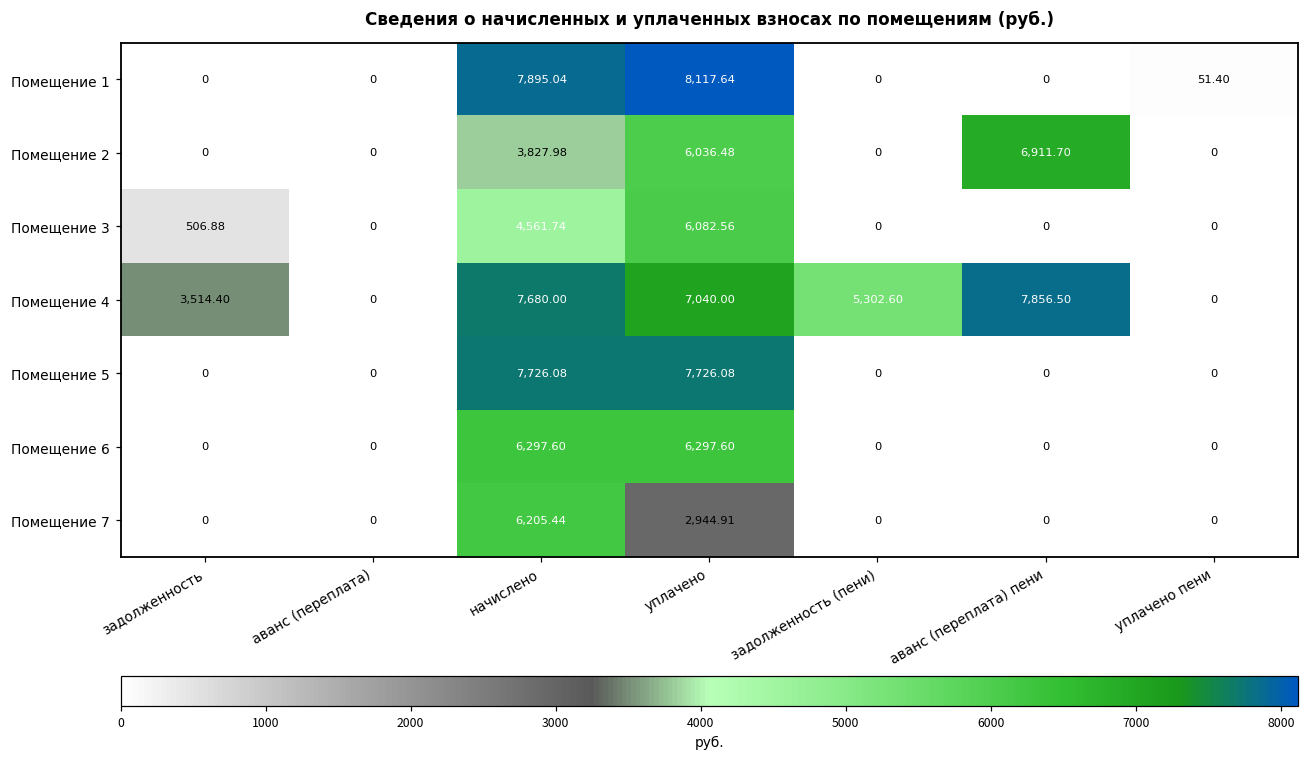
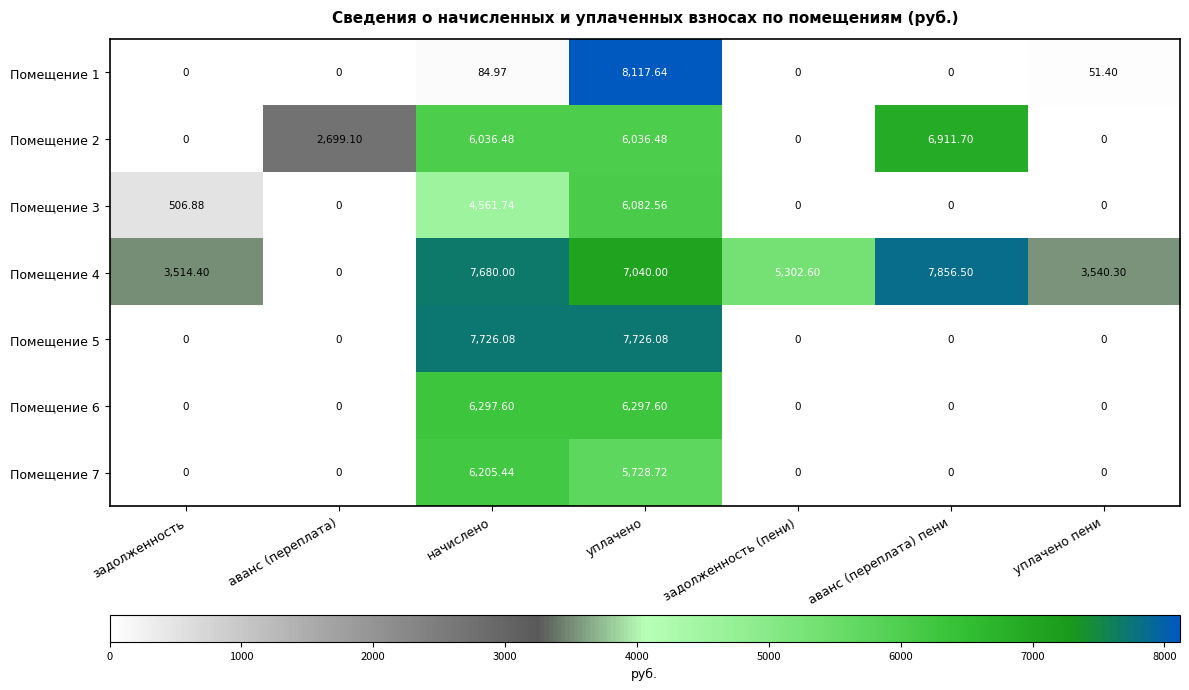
  {
    "Помещение 1": {
      "задолженность": "0",
      "аванс (переплата)": "0",
-     "начислено": "7,895.04",
+     "начислено": "84.97",
      "уплачено": "8,117.64",
      "задолженность (пени)": "0",
      "аванс (переплата) пени": "0",
      "уплачено пени": "51.40"
    },
    "Помещение 2": {
      "задолженность": "0",
-     "аванс (переплата)": "0",
-     "начислено": "3,827.98",
+     "аванс (переплата)": "2,699.10",
+     "начислено": "6,036.48",
      "уплачено": "6,036.48",
      "задолженность (пени)": "0",
      "аванс (переплата) пени": "6,911.70",
      "уплачено пени": "0"
    },
    "Помещение 3": {
      "задолженность": "506.88",
      "аванс (переплата)": "0",
      "начислено": "4,561.74",
      "уплачено": "6,082.56",
      "задолженность (пени)": "0",
      "аванс (переплата) пени": "0",
      "уплачено пени": "0"
    },
    "Помещение 4": {
      "задолженность": "3,514.40",
      "аванс (переплата)": "0",
      "начислено": "7,680.00",
      "уплачено": "7,040.00",
      "задолженность (пени)": "5,302.60",
      "аванс (переплата) пени": "7,856.50",
-     "уплачено пени": "0"
+     "уплачено пени": "3,540.30"
    },
    "Помещение 5": {
      "задолженность": "0",
      "аванс (переплата)": "0",
      "начислено": "7,726.08",
      "уплачено": "7,726.08",
      "задолженность (пени)": "0",
      "аванс (переплата) пени": "0",
      "уплачено пени": "0"
    },
    "Помещение 6": {
      "задолженность": "0",
      "аванс (переплата)": "0",
      "начислено": "6,297.60",
      "уплачено": "6,297.60",
      "задолженность (пени)": "0",
      "аванс (переплата) пени": "0",
      "уплачено пени": "0"
    },
    "Помещение 7": {
      "задолженность": "0",
      "аванс (переплата)": "0",
      "начислено": "6,205.44",
-     "уплачено": "2,944.91",
+     "уплачено": "5,728.72",
      "задолженность (пени)": "0",
      "аванс (переплата) пени": "0",
      "уплачено пени": "0"
    }
  }
